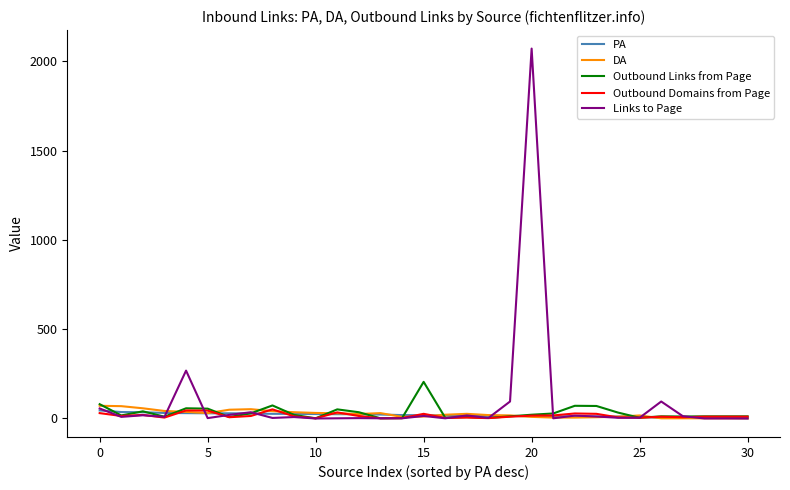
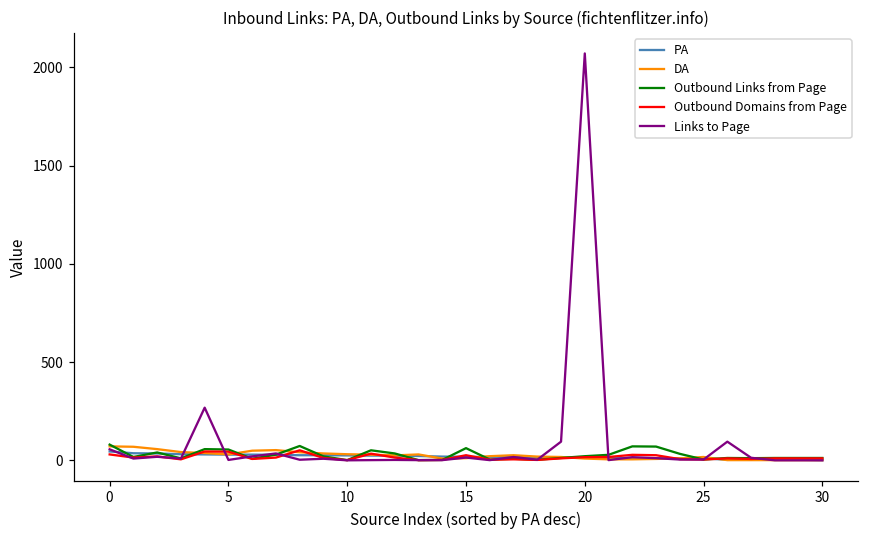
  {
    "Outbound Links from Page": {
-     "15": 210
+     "15": 60
    },
    "Outbound Domains from Page": {
      "0": 30
    },
    "Links to Page": {
      "5": 0,
      "20": 2070
    }
  }
